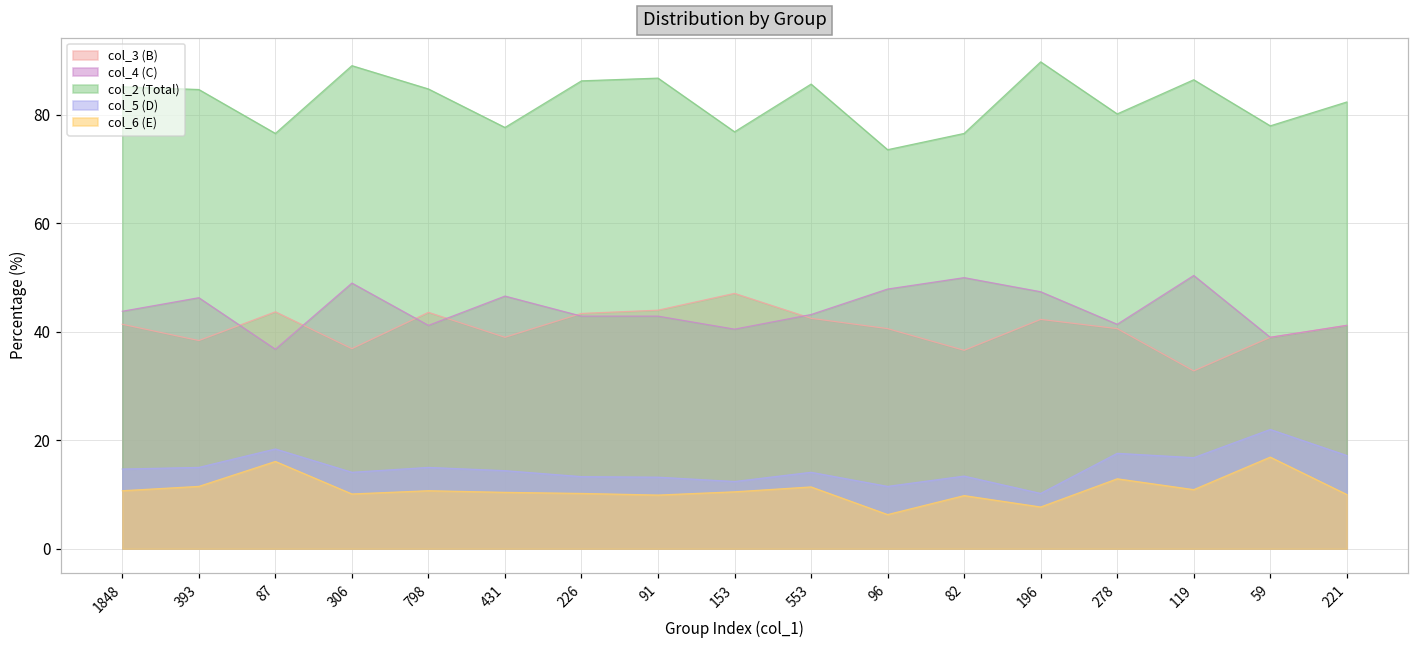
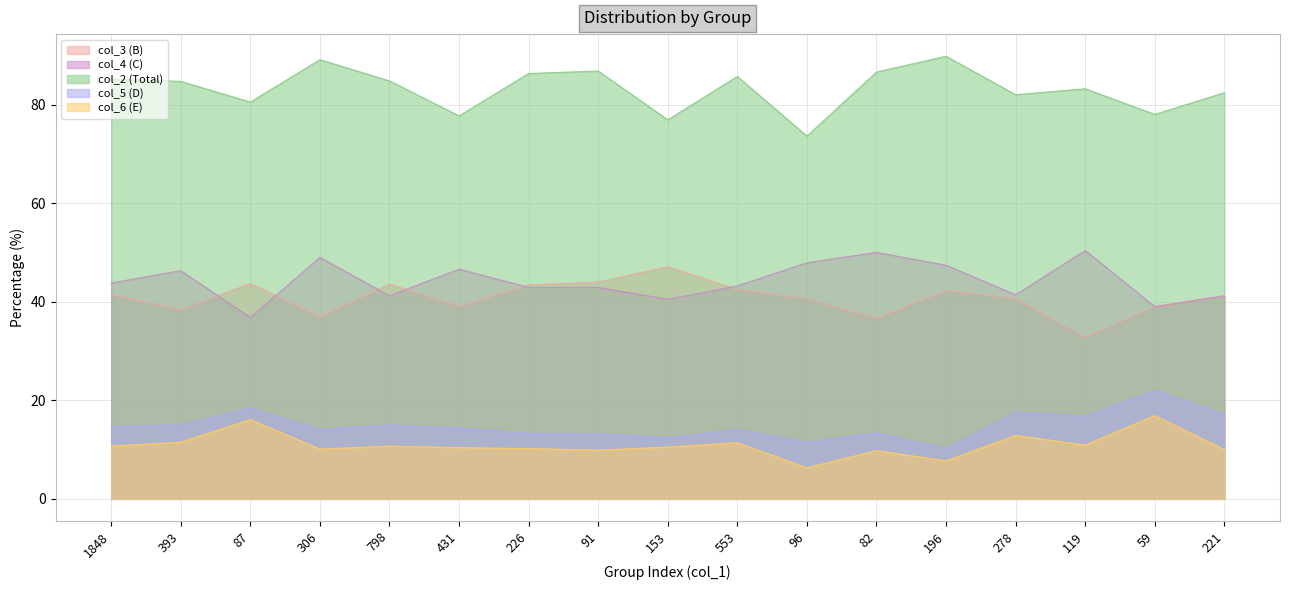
  {
    "col_2 (Total)": {
      "393": 85,
-     "87": 77,
+     "87": 81,
      "306": 89,
      "798": 85,
      "431": 78,
      "226": 86,
      "91": 87,
      "153": 77,
      "553": 86,
      "96": 74,
-     "82": 77,
+     "82": 87,
      "196": 90,
-     "278": 80,
-     "119": 87,
+     "278": 82,
+     "119": 83,
      "59": 78,
      "221": 82
    }
  }
